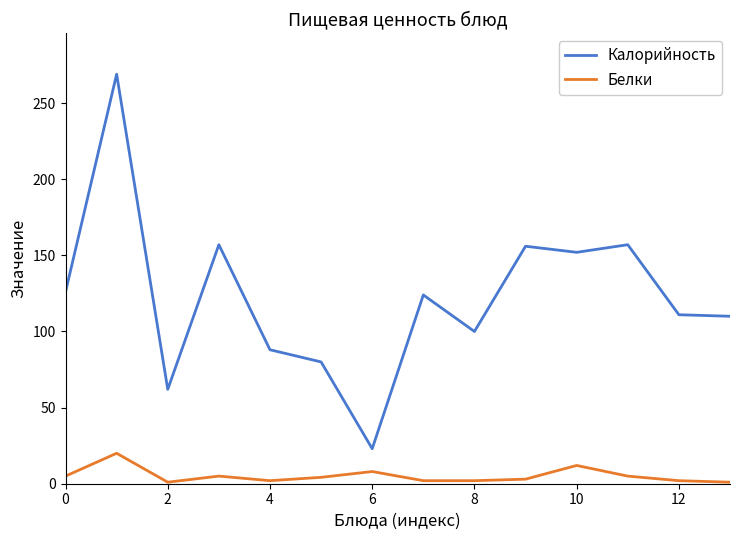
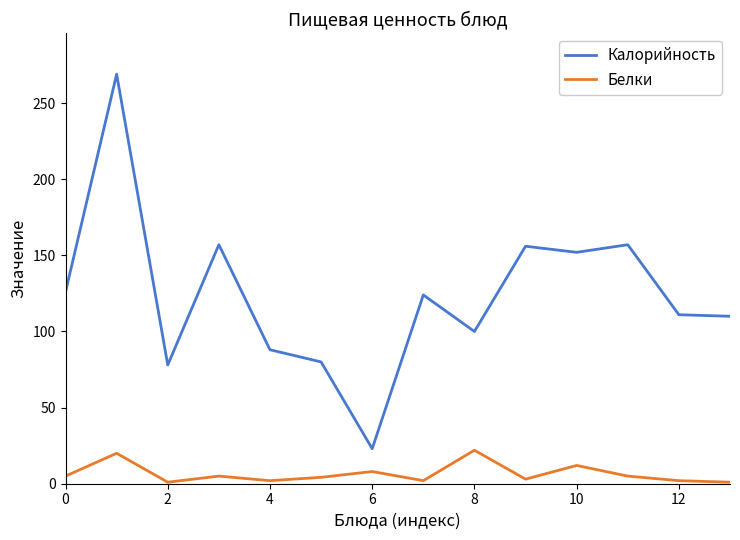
  {
    "Калорийность": {
      "0": 126,
-     "2": 62,
+     "2": 78,
      "4": 88,
      "6": 23,
      "8": 100,
      "10": 152,
      "12": 111
    },
    "Белки": {
      "0": 5,
      "2": 1,
      "4": 2,
      "6": 8,
-     "8": 2,
+     "8": 22,
      "10": 12,
      "12": 2
    }
  }
